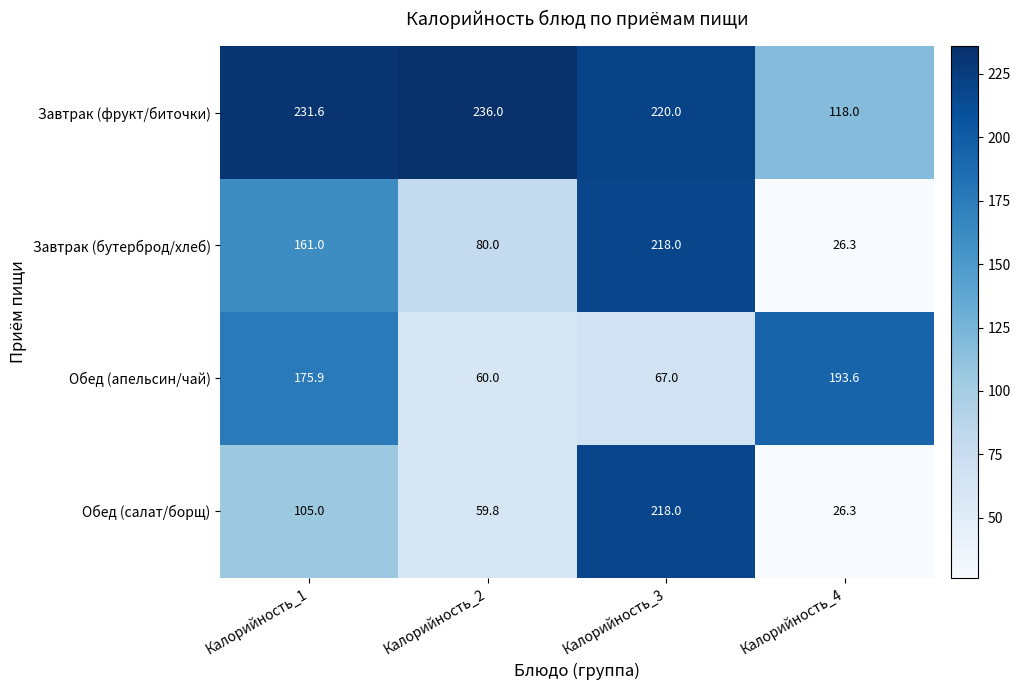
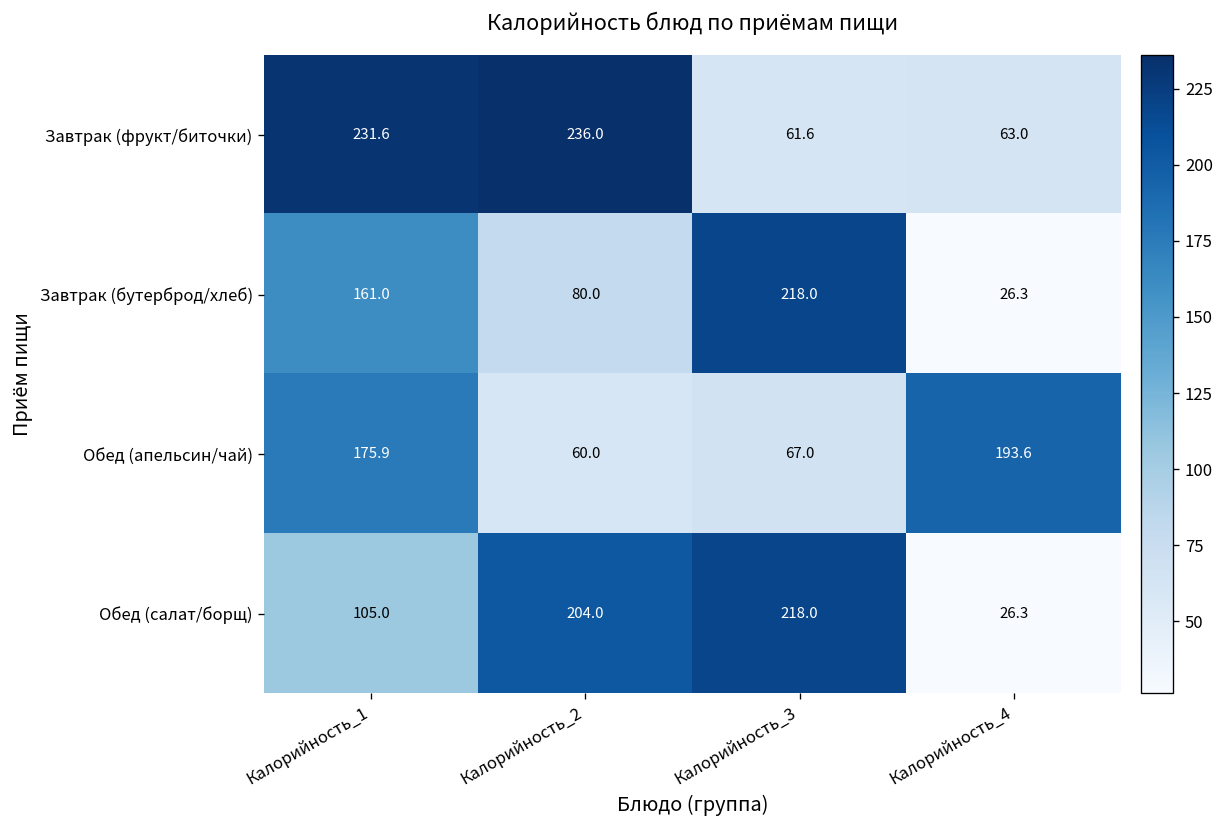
  {
    "Завтрак (фрукт/биточки)": {
      "Калорийность_1": 231.6,
      "Калорийность_2": 236.0,
-     "Калорийность_3": 220.0,
-     "Калорийность_4": 118.0
+     "Калорийность_3": 61.6,
+     "Калорийность_4": 63.0
    },
    "Завтрак (бутерброд/хлеб)": {
      "Калорийность_1": 161.0,
      "Калорийность_2": 80.0,
      "Калорийность_3": 218.0,
      "Калорийность_4": 26.3
    },
    "Обед (апельсин/чай)": {
      "Калорийность_1": 175.9,
      "Калорийность_2": 60.0,
      "Калорийность_3": 67.0,
      "Калорийность_4": 193.6
    },
    "Обед (салат/борщ)": {
      "Калорийность_1": 105.0,
-     "Калорийность_2": 59.8,
+     "Калорийность_2": 204.0,
      "Калорийность_3": 218.0,
      "Калорийность_4": 26.3
    }
  }
